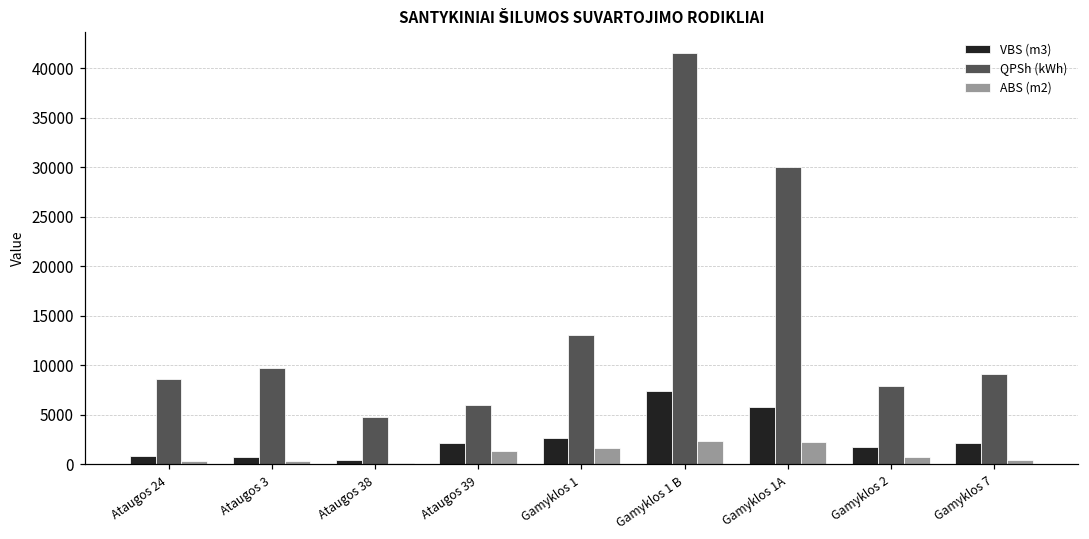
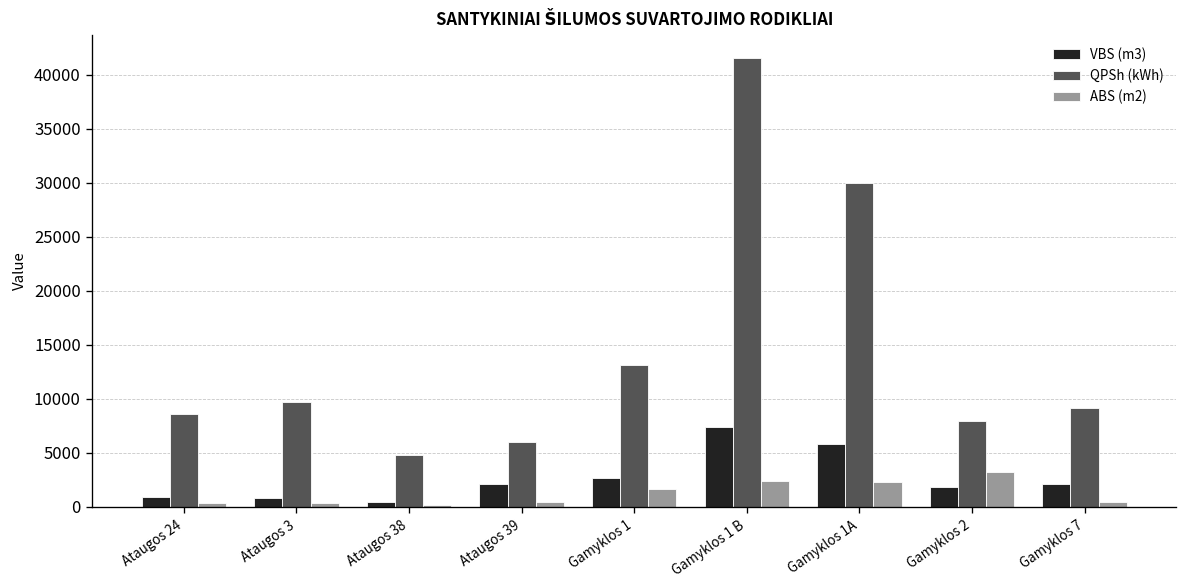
  {
    "VBS (m3)": {
      "Ataugos 24": 1000,
      "Ataugos 3": 1000,
      "Ataugos 38": 0,
      "Ataugos 39": 2000,
      "Gamyklos 1": 3000,
      "Gamyklos 1 B": 7000,
      "Gamyklos 1A": 6000,
      "Gamyklos 2": 2000,
      "Gamyklos 7": 2000
    },
    "QPSh (kWh)": {
      "Ataugos 24": 9000,
      "Ataugos 3": 10000,
      "Ataugos 38": 5000,
      "Ataugos 39": 6000,
      "Gamyklos 1": 13000,
      "Gamyklos 1 B": 42000,
      "Gamyklos 1A": 30000,
      "Gamyklos 2": 8000,
      "Gamyklos 7": 9000
    },
    "ABS (m2)": {
      "Ataugos 24": 0,
      "Ataugos 3": 0,
-     "Ataugos 39": 1000,
+     "Ataugos 39": 0,
      "Gamyklos 1": 2000,
      "Gamyklos 1 B": 2000,
      "Gamyklos 1A": 2000,
-     "Gamyklos 2": 1000,
+     "Gamyklos 2": 3000,
      "Gamyklos 7": 0
    }
  }
